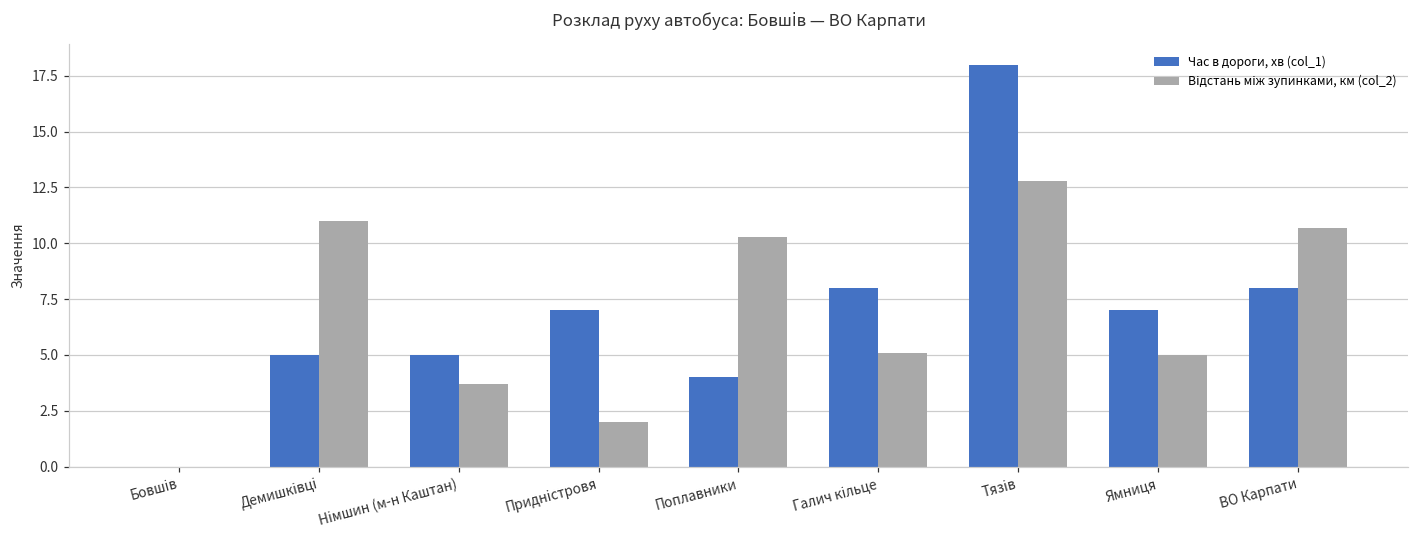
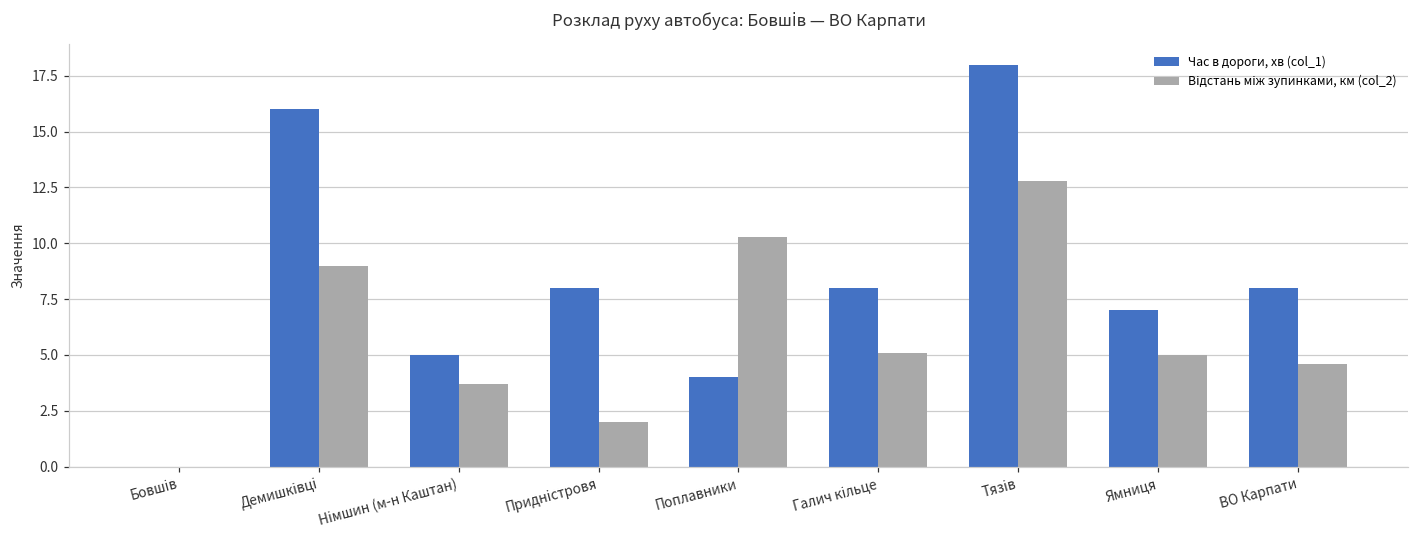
  {
    "Час в дороги, хв (col_1)": {
      "Бовшів": 0,
-     "Демишківці": 5,
+     "Демишківці": 16,
      "Німшин (м-н Каштан)": 5,
-     "Придністровя": 7,
+     "Придністровя": 8,
      "Поплавники": 4,
      "Галич кільце": 8,
      "Тязів": 18,
      "Ямниця": 7,
      "ВО Карпати": 8
    },
    "Відстань між зупинками, км (col_2)": {
      "Бовшів": 0.0,
-     "Демишківці": 11,
+     "Демишківці": 9,
      "Німшин (м-н Каштан)": 3.7,
      "Придністровя": 2.0,
      "Поплавники": 10.3,
      "Галич кільце": 5.1,
      "Тязів": 12.8,
      "Ямниця": 5.0,
-     "ВО Карпати": 10.7
+     "ВО Карпати": 4.6
    }
  }
